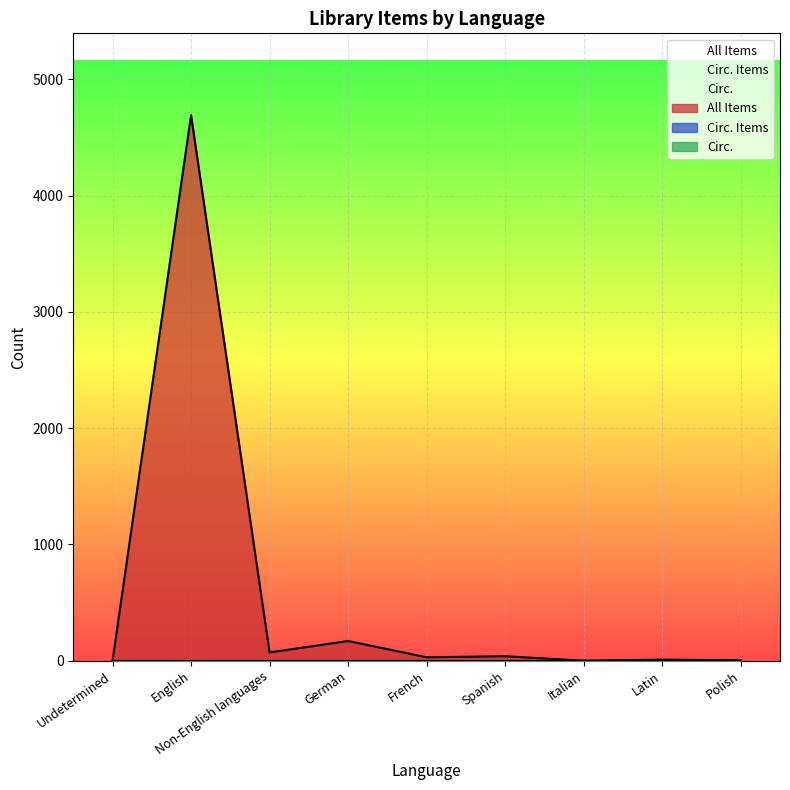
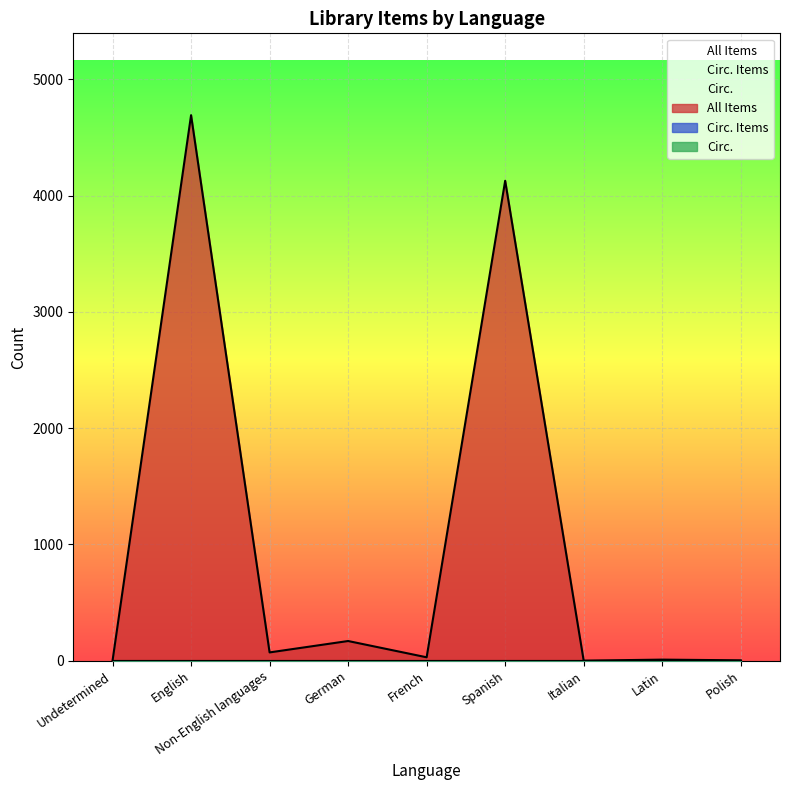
  {
    "All Items": {
      "English": 4690,
      "Non-English languages": 70,
      "German": 170,
      "French": 30,
-     "Spanish": 40
+     "Spanish": 4130
    },
    "Circ.": {
      "English": 0,
      "Non-English languages": 0,
      "German": 0,
      "French": 0,
      "Spanish": 0
    }
  }
